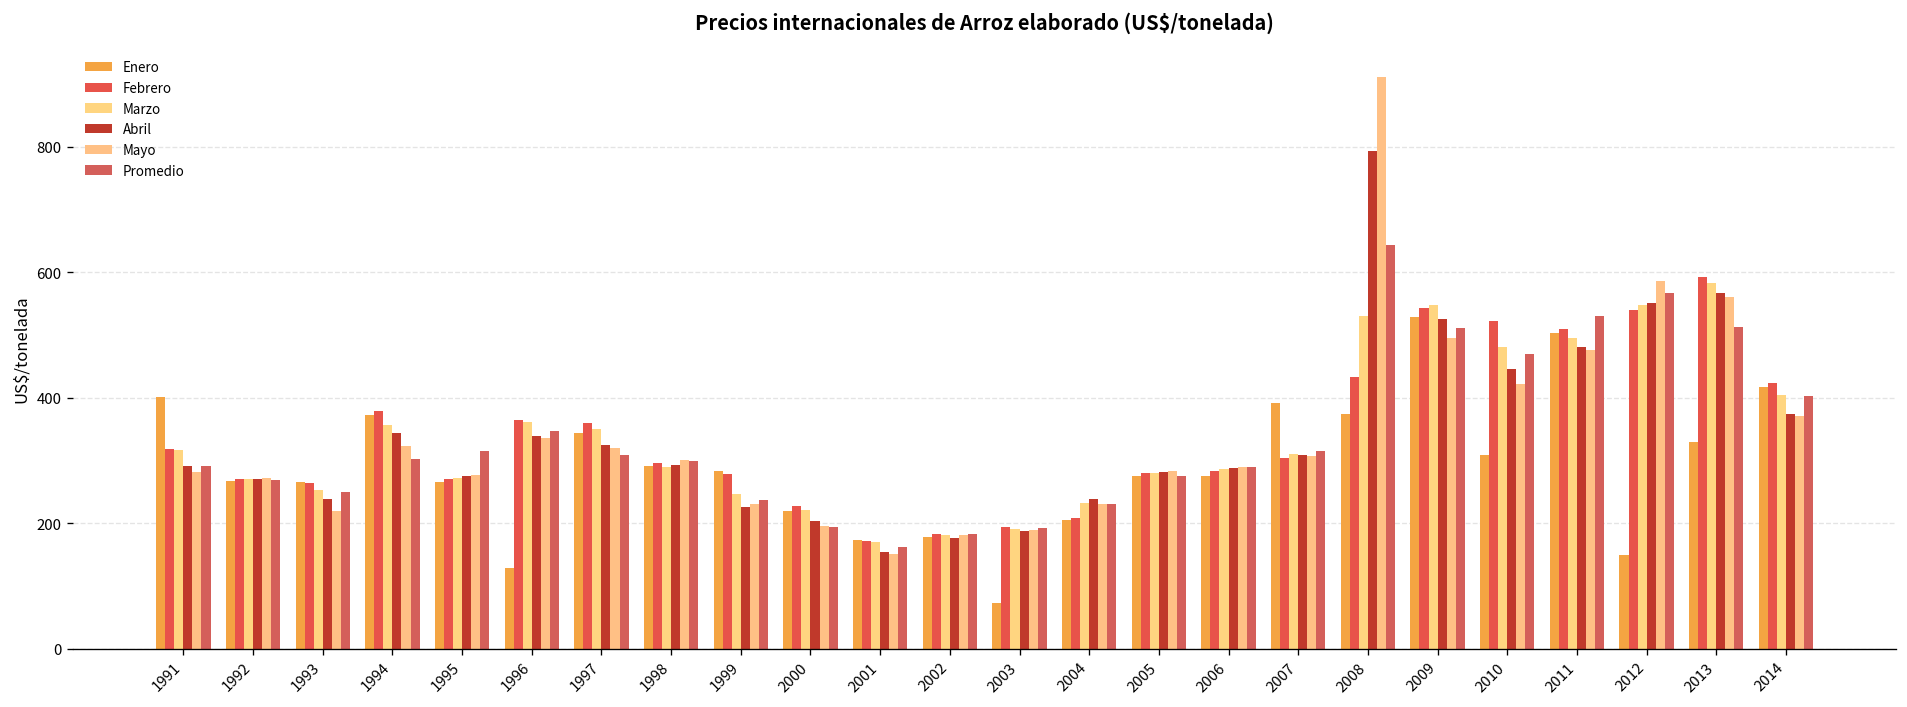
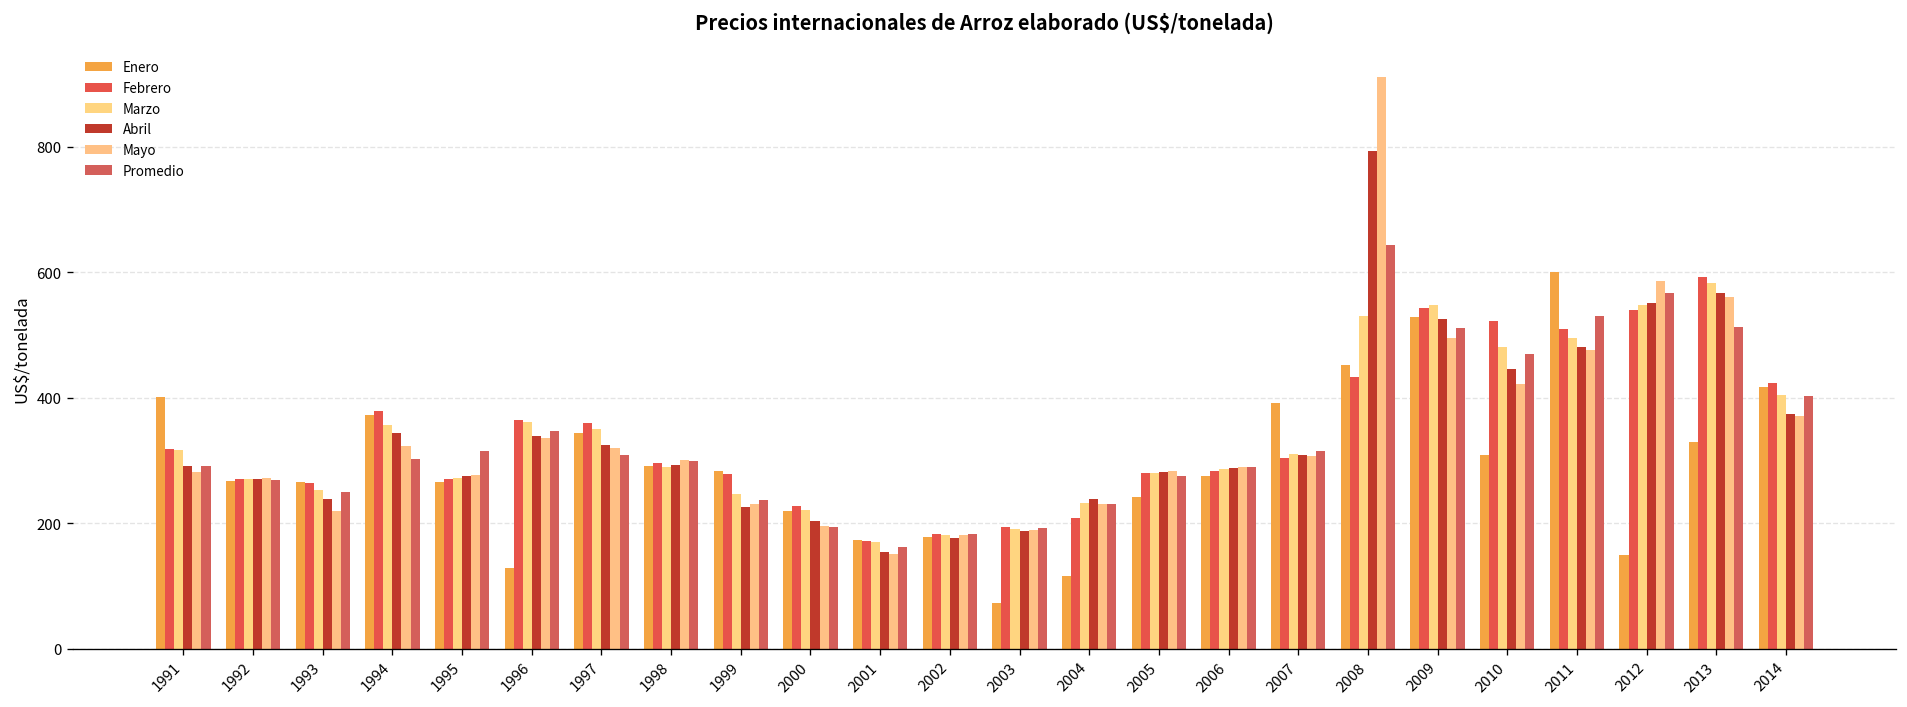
  {
    "Enero": {
      "1991": 400,
      "1992": 270,
      "1993": 270,
      "1994": 370,
      "1995": 270,
      "1996": 130,
      "1997": 340,
      "1998": 290,
      "1999": 280,
      "2000": 220,
      "2001": 170,
      "2002": 180,
      "2003": 70,
-     "2004": 200,
-     "2005": 280,
+     "2004": 120,
+     "2005": 240,
      "2006": 280,
      "2007": 390,
-     "2008": 370,
+     "2008": 450,
      "2009": 530,
      "2010": 310,
-     "2011": 500,
+     "2011": 600,
      "2012": 150,
      "2013": 330,
      "2014": 420
    }
  }
